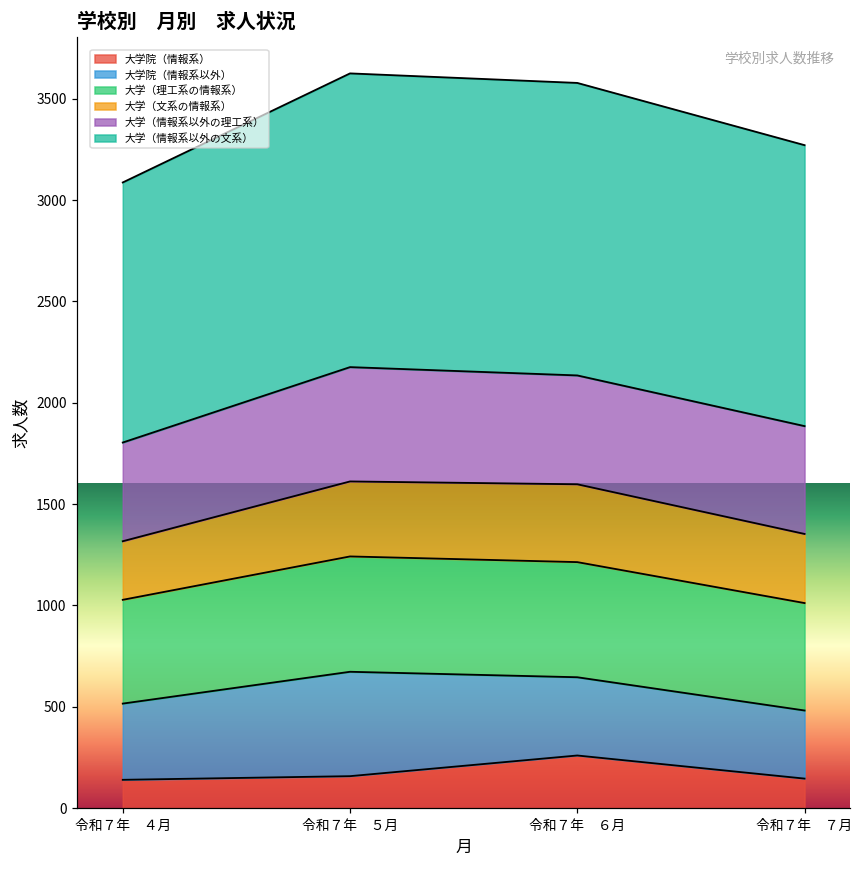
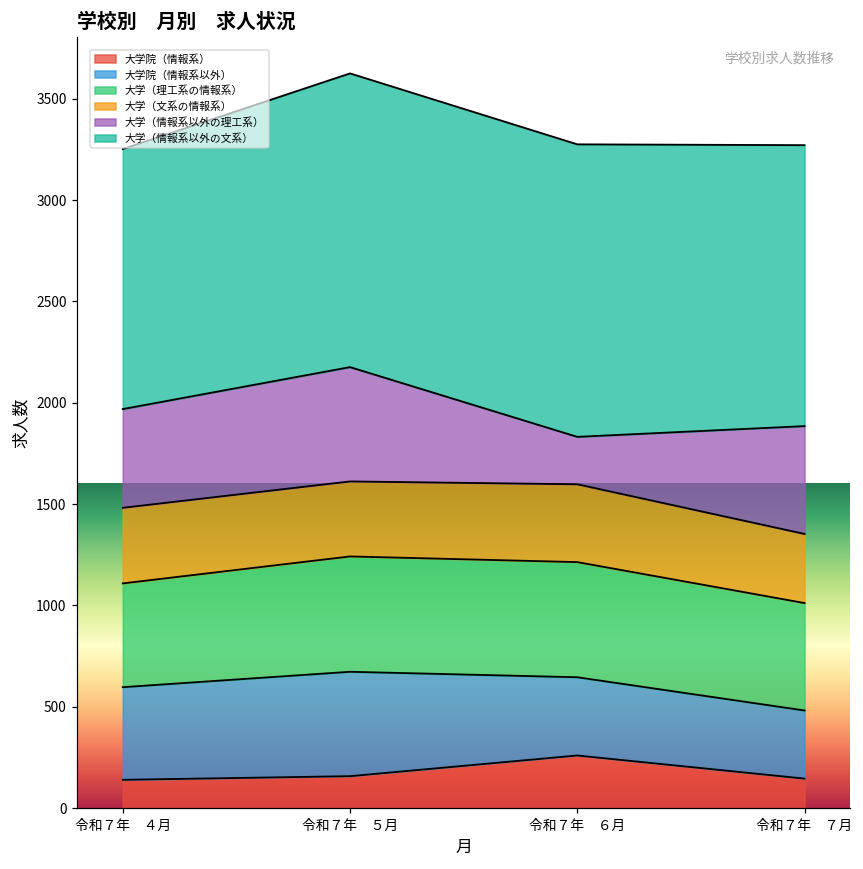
  {
    "大学院（情報系）": {
      "令和７年 ４月": 140,
      "令和７年 ５月": 160,
      "令和７年 ６月": 260,
      "令和７年 ７月": 150
    },
    "大学院（情報系以外）": {
-     "令和７年 ４月": 380,
+     "令和７年 ４月": 460,
      "令和７年 ５月": 520,
      "令和７年 ６月": 390,
      "令和７年 ７月": 340
    },
    "大学（文系の情報系）": {
-     "令和７年 ４月": 290,
+     "令和７年 ４月": 370,
      "令和７年 ５月": 370,
      "令和７年 ６月": 380,
      "令和７年 ７月": 340
    },
    "大学（情報系以外の理工系）": {
      "令和７年 ４月": 490,
      "令和７年 ５月": 560,
-     "令和７年 ６月": 540,
+     "令和７年 ６月": 230,
      "令和７年 ７月": 530
    }
  }
